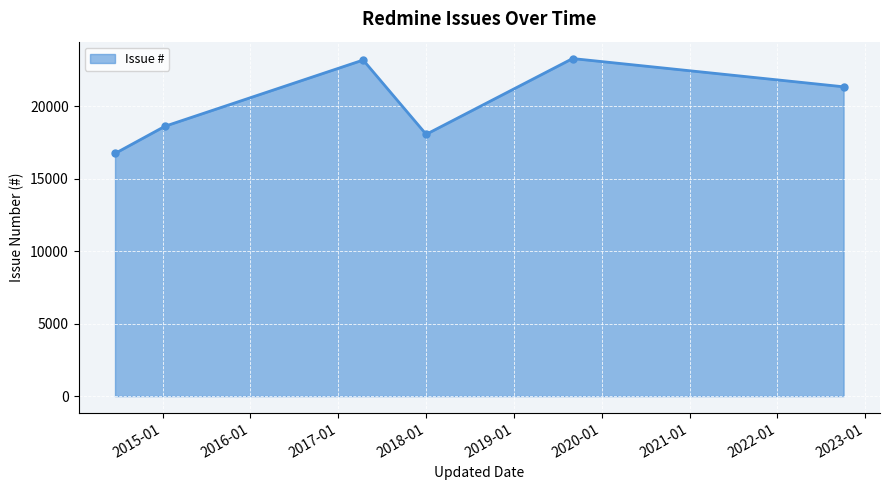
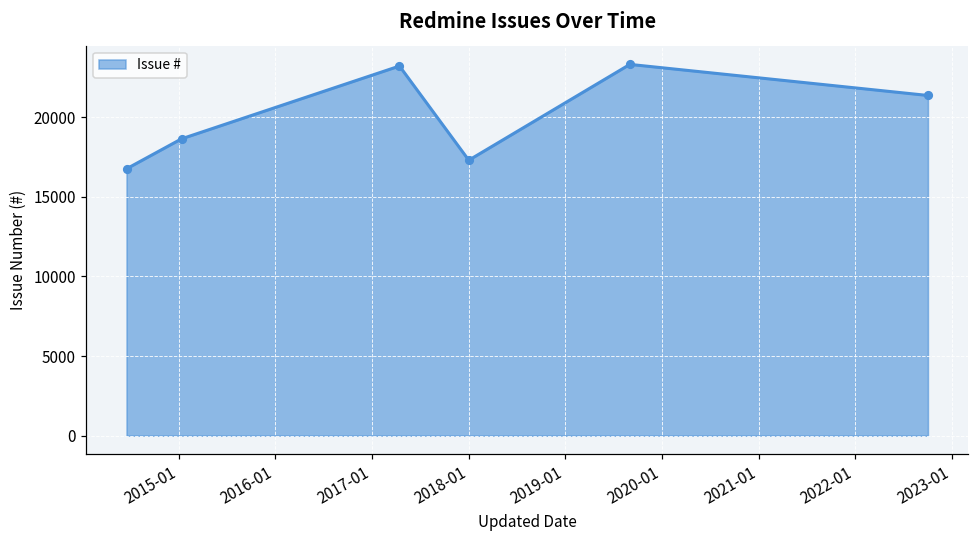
  {
-   "2018-01": 18100
+   "2018-01": 17300
  }
